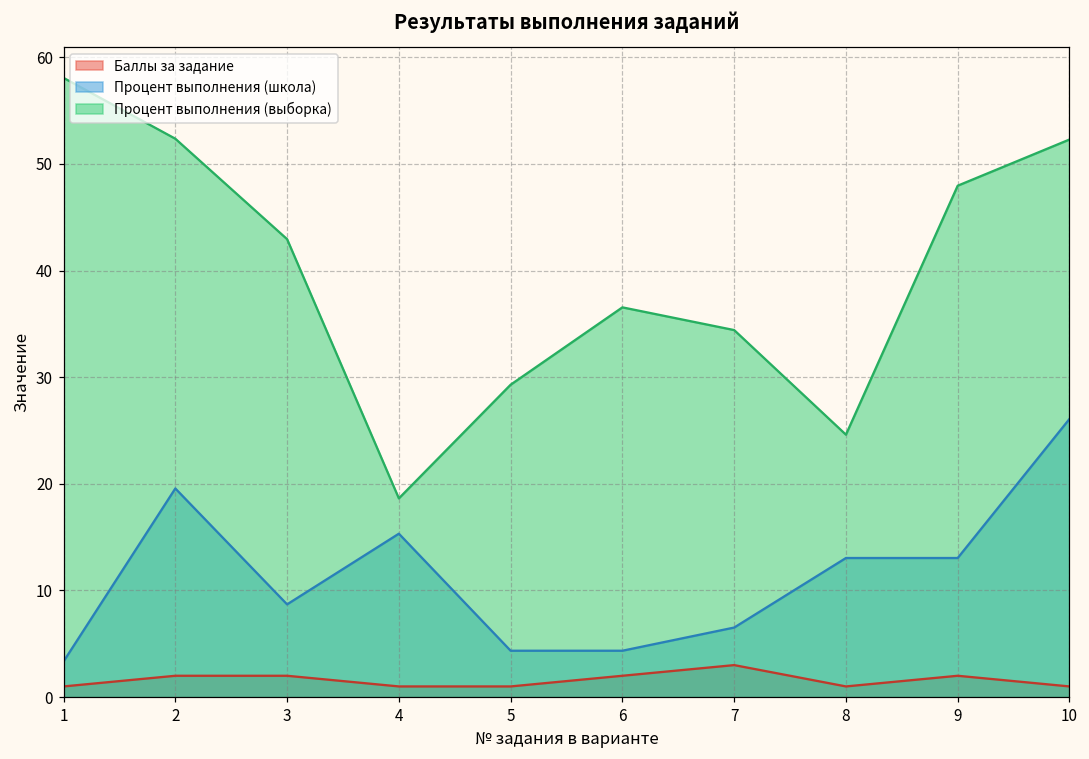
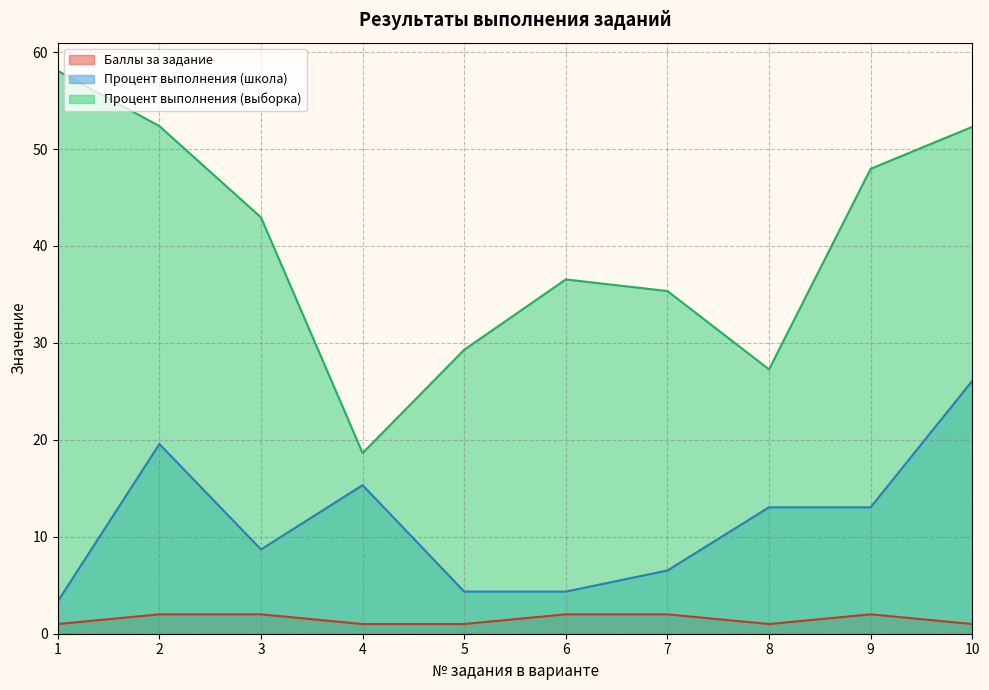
  {
    "Баллы за задание": {
      "1": 1,
      "2": 2,
      "3": 2,
      "4": 1,
      "5": 1,
      "6": 2,
-     "7": 3,
+     "7": 2,
      "8": 1,
      "9": 2,
      "10": 1
    },
    "Процент выполнения (школа)": {
      "1": 3,
      "2": 20,
      "3": 9,
      "4": 15,
      "5": 4,
      "6": 4,
      "7": 7,
      "8": 13,
      "9": 13,
      "10": 26
    },
    "Процент выполнения (выборка)": {
      "1": 58,
      "2": 52,
      "3": 43,
      "4": 19,
      "5": 29,
      "6": 37,
-     "7": 34,
-     "8": 25,
+     "7": 35,
+     "8": 27,
      "9": 48,
      "10": 52
    }
  }
